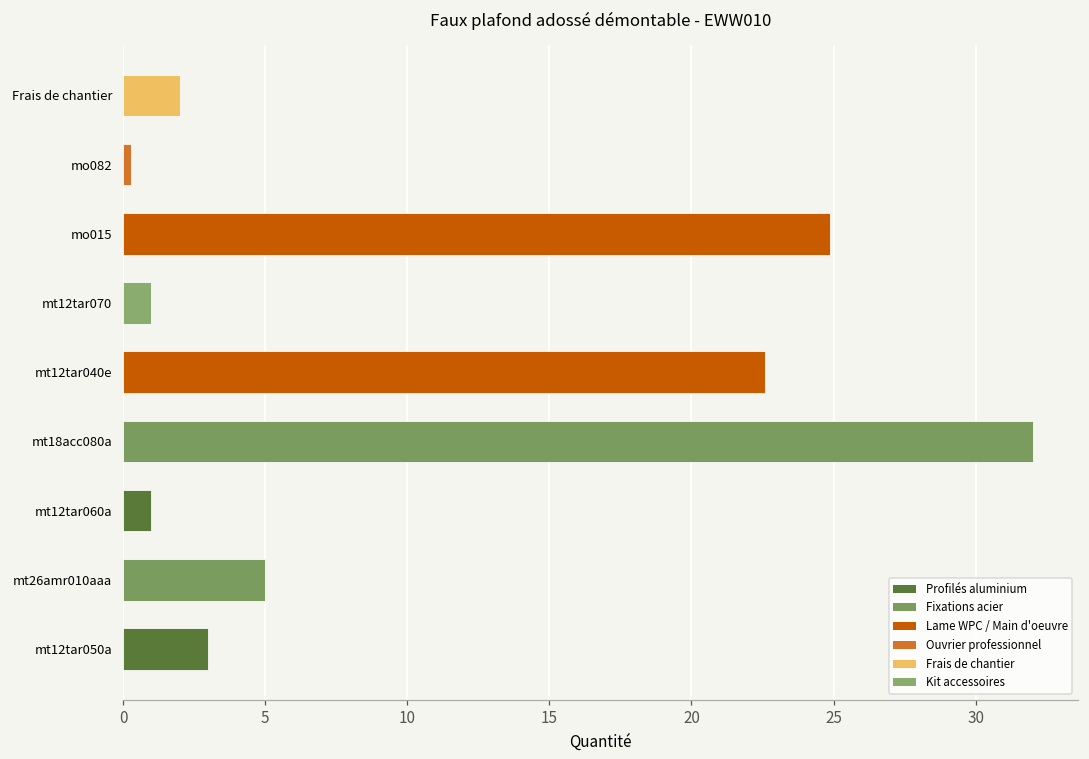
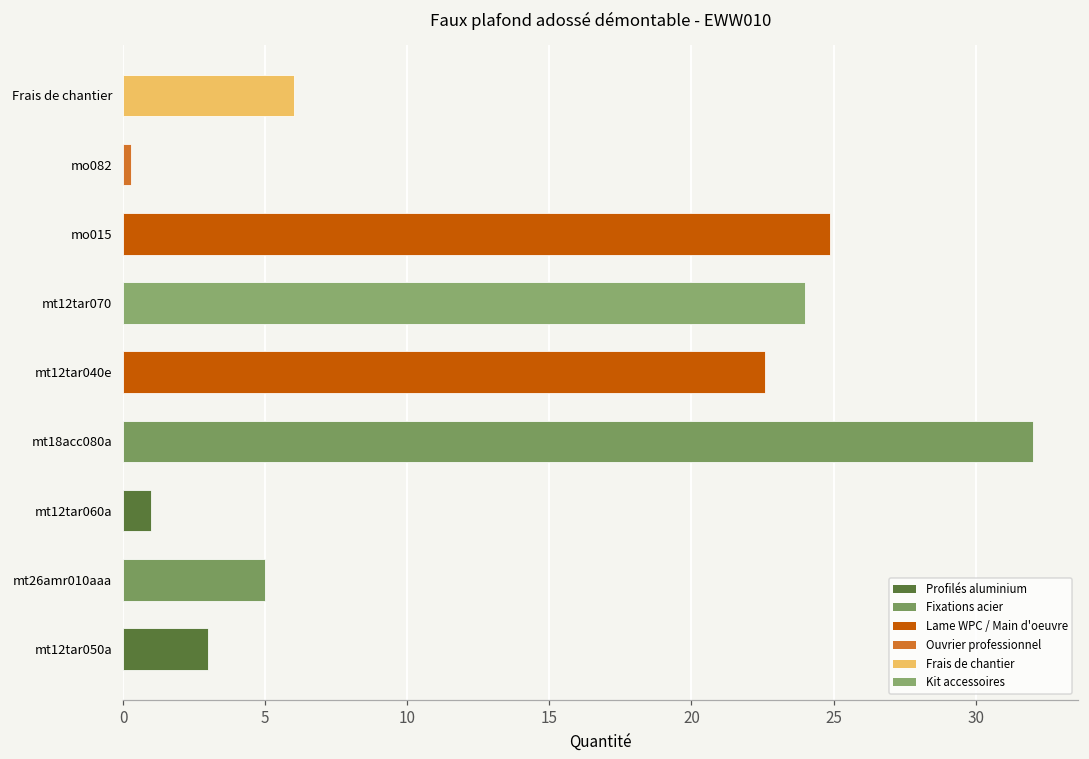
  {
-   "Frais de chantier": 2,
+   "Frais de chantier": 6,
    "mo082": 0.3,
    "mo015": 24.9,
-   "mt12tar070": 1,
+   "mt12tar070": 24,
    "mt12tar040e": 22.6,
    "mt18acc080a": 32,
    "mt12tar060a": 1,
    "mt26amr010aaa": 5,
    "mt12tar050a": 3
  }
